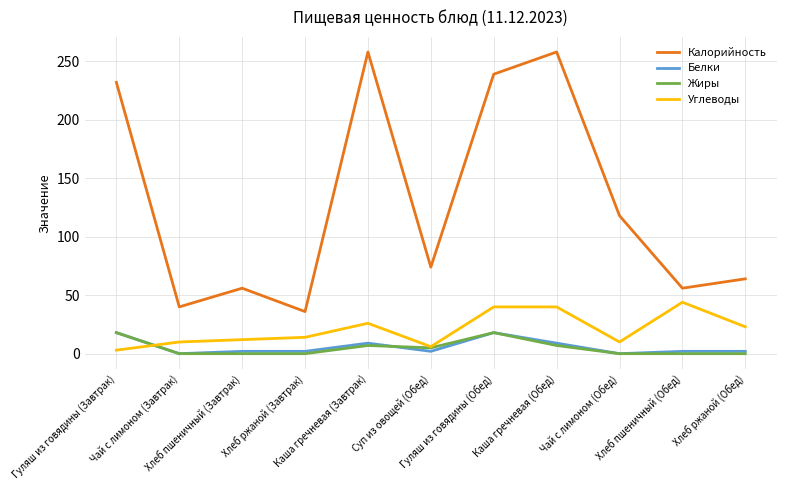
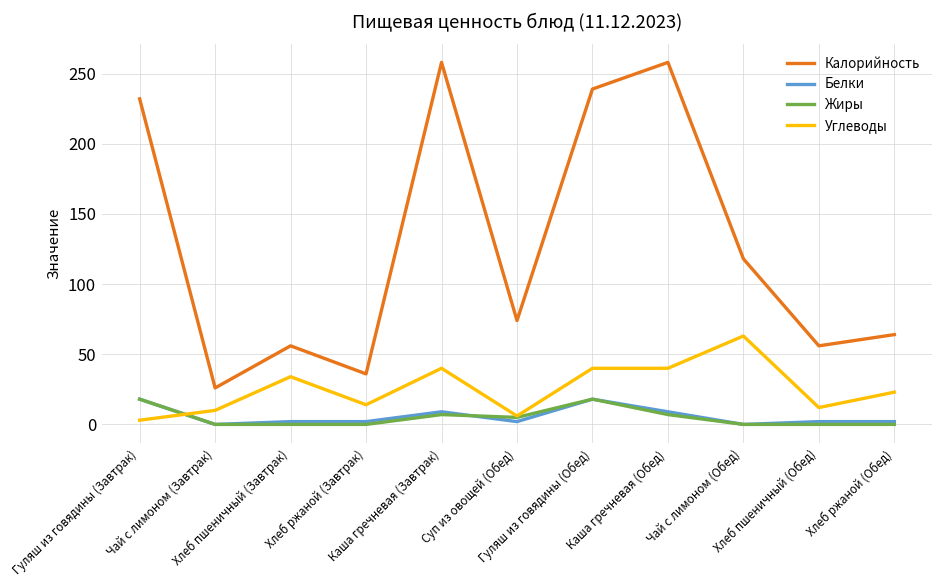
  {
    "Калорийность": {
      "Гуляш из говядины (Завтрак)": 232,
-     "Чай с лимоном (Завтрак)": 40,
+     "Чай с лимоном (Завтрак)": 26,
      "Хлеб пшеничный (Завтрак)": 56,
      "Хлеб ржаной (Завтрак)": 36,
      "Каша гречневая (Завтрак)": 258,
      "Суп из овощей (Обед)": 74,
      "Гуляш из говядины (Обед)": 239,
      "Каша гречневая (Обед)": 258,
      "Чай с лимоном (Обед)": 118,
      "Хлеб пшеничный (Обед)": 56,
      "Хлеб ржаной (Обед)": 64
    },
    "Белки": {
      "Суп из овощей (Обед)": 2
    },
    "Углеводы": {
      "Гуляш из говядины (Завтрак)": 3,
      "Чай с лимоном (Завтрак)": 10,
-     "Хлеб пшеничный (Завтрак)": 12,
+     "Хлеб пшеничный (Завтрак)": 34,
      "Хлеб ржаной (Завтрак)": 14,
-     "Каша гречневая (Завтрак)": 26,
+     "Каша гречневая (Завтрак)": 40,
      "Гуляш из говядины (Обед)": 40,
      "Каша гречневая (Обед)": 40,
-     "Чай с лимоном (Обед)": 10,
-     "Хлеб пшеничный (Обед)": 44,
+     "Чай с лимоном (Обед)": 63,
+     "Хлеб пшеничный (Обед)": 12,
      "Хлеб ржаной (Обед)": 23
    }
  }
